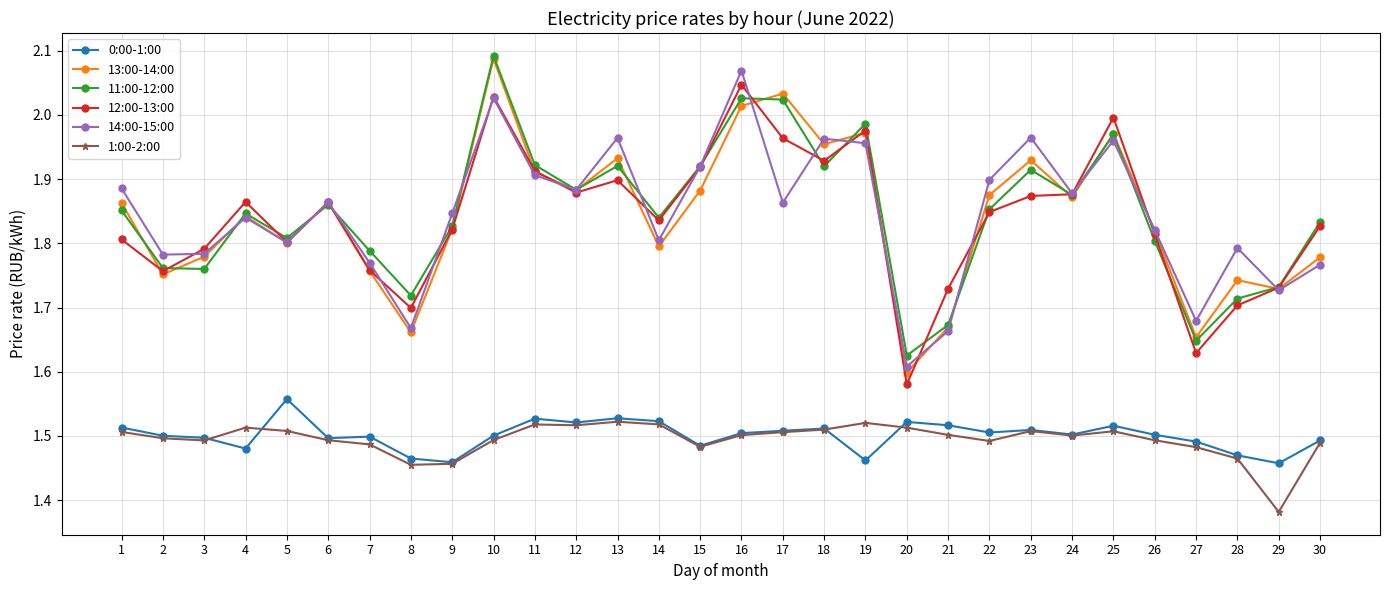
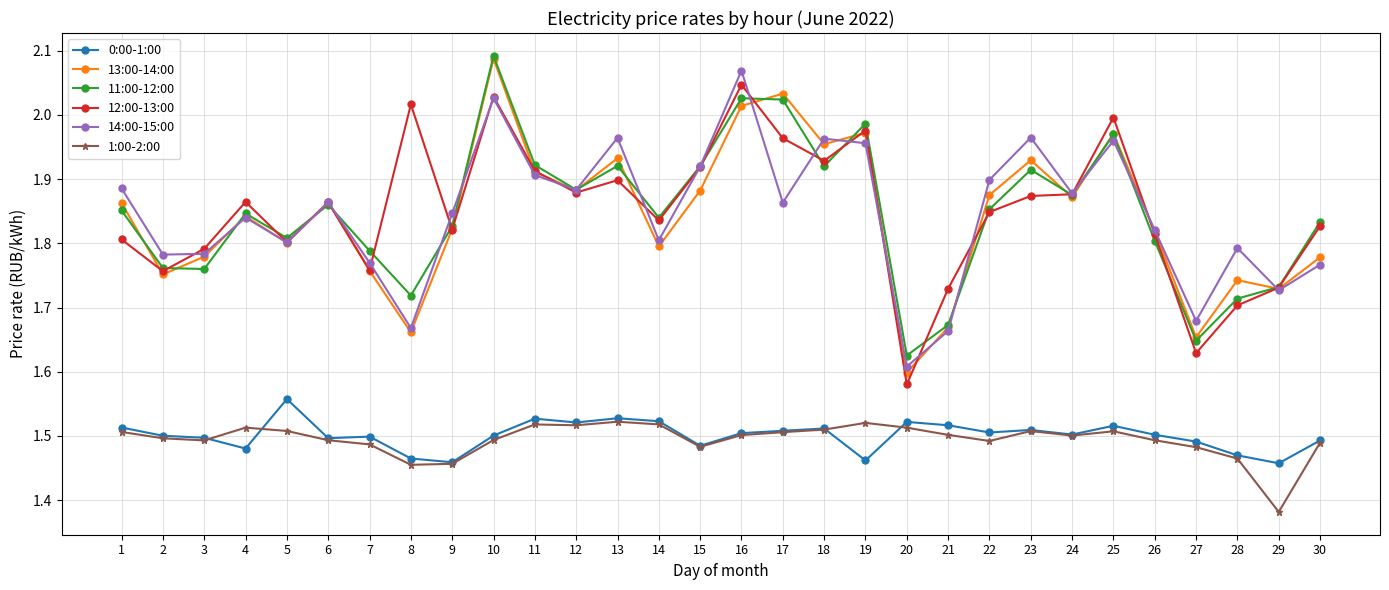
  {
    "0:00-1:00": {
      "1": 1.51,
      "2": 1.50,
      "3": 1.50,
      "4": 1.48,
      "5": 1.56,
      "7": 1.50,
      "8": 1.46,
      "10": 1.50,
      "11": 1.53,
      "12": 1.52,
      "13": 1.53,
      "14": 1.52,
      "19": 1.46,
      "20": 1.52,
      "21": 1.52,
      "22": 1.51,
      "25": 1.52,
      "26": 1.50,
      "27": 1.49,
      "28": 1.47,
      "29": 1.46
    },
    "13:00-14:00": {
      "1": 1.86,
      "2": 1.75,
      "3": 1.78,
      "8": 1.66,
      "10": 2.09,
      "13": 1.93,
      "14": 1.80,
      "15": 1.88,
      "16": 2.01,
      "17": 2.03,
      "18": 1.95,
      "20": 1.60,
      "22": 1.88,
      "23": 1.93,
      "27": 1.65,
      "28": 1.74,
      "30": 1.78
    },
    "11:00-12:00": {
      "1": 1.85,
      "2": 1.76,
      "3": 1.76,
      "4": 1.85,
      "5": 1.81,
      "7": 1.79,
      "8": 1.72,
      "9": 1.83,
      "10": 2.09,
      "11": 1.92,
      "13": 1.92,
      "14": 1.84,
      "16": 2.03,
      "17": 2.02,
      "18": 1.92,
      "19": 1.99,
      "20": 1.63,
      "22": 1.85,
      "23": 1.91,
      "26": 1.80,
      "27": 1.65,
      "28": 1.71,
      "30": 1.83
    },
    "12:00-13:00": {
      "1": 1.81,
      "2": 1.76,
      "3": 1.79,
      "4": 1.86,
-     "8": 1.70,
+     "8": 2.02,
      "13": 1.90,
      "14": 1.84,
      "16": 2.05,
      "17": 1.96,
      "18": 1.93,
      "20": 1.58,
      "21": 1.73,
      "22": 1.85,
      "23": 1.87,
      "25": 2.00,
      "26": 1.81,
      "27": 1.63,
      "28": 1.70,
      "30": 1.83
    },
    "14:00-15:00": {
      "1": 1.89,
      "2": 1.78,
      "3": 1.78,
      "7": 1.77,
      "8": 1.67,
      "9": 1.85,
      "11": 1.91,
      "13": 1.96,
      "14": 1.80,
      "16": 2.07,
      "17": 1.86,
      "18": 1.96,
      "19": 1.96,
      "20": 1.61,
      "21": 1.66,
      "22": 1.90,
      "23": 1.96,
      "25": 1.96,
      "27": 1.68,
      "28": 1.79,
      "30": 1.77
    },
    "1:00-2:00": {
      "1": 1.51,
      "2": 1.50,
      "3": 1.49,
      "4": 1.51,
      "5": 1.51,
      "7": 1.49,
      "8": 1.45,
      "10": 1.49,
      "11": 1.52,
      "12": 1.52,
      "13": 1.52,
      "14": 1.52,
      "19": 1.52,
      "20": 1.51,
      "21": 1.50,
      "22": 1.49,
      "25": 1.51,
      "26": 1.49,
      "27": 1.48,
      "28": 1.46,
      "29": 1.38
    }
  }
